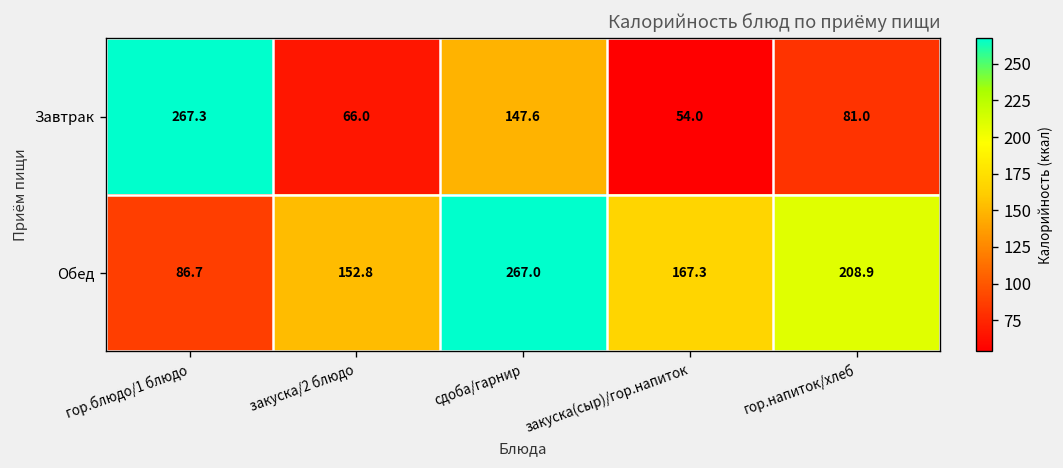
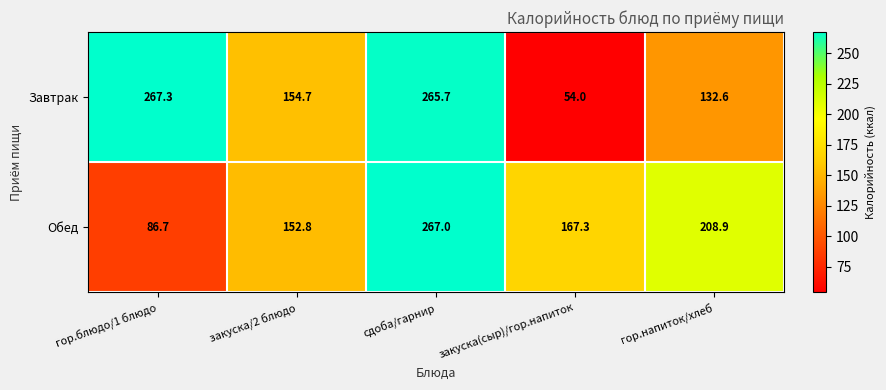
  {
    "Завтрак": {
      "гор.блюдо/1 блюдо": 267.3,
-     "закуска/2 блюдо": 66.0,
-     "сдоба/гарнир": 147.6,
+     "закуска/2 блюдо": 154.7,
+     "сдоба/гарнир": 265.7,
      "закуска(сыр)/гор.напиток": 54.0,
-     "гор.напиток/хлеб": 81.0
+     "гор.напиток/хлеб": 132.6
    },
    "Обед": {
      "гор.блюдо/1 блюдо": 86.7,
      "закуска/2 блюдо": 152.8,
      "сдоба/гарнир": 267.0,
      "закуска(сыр)/гор.напиток": 167.3,
      "гор.напиток/хлеб": 208.9
    }
  }
